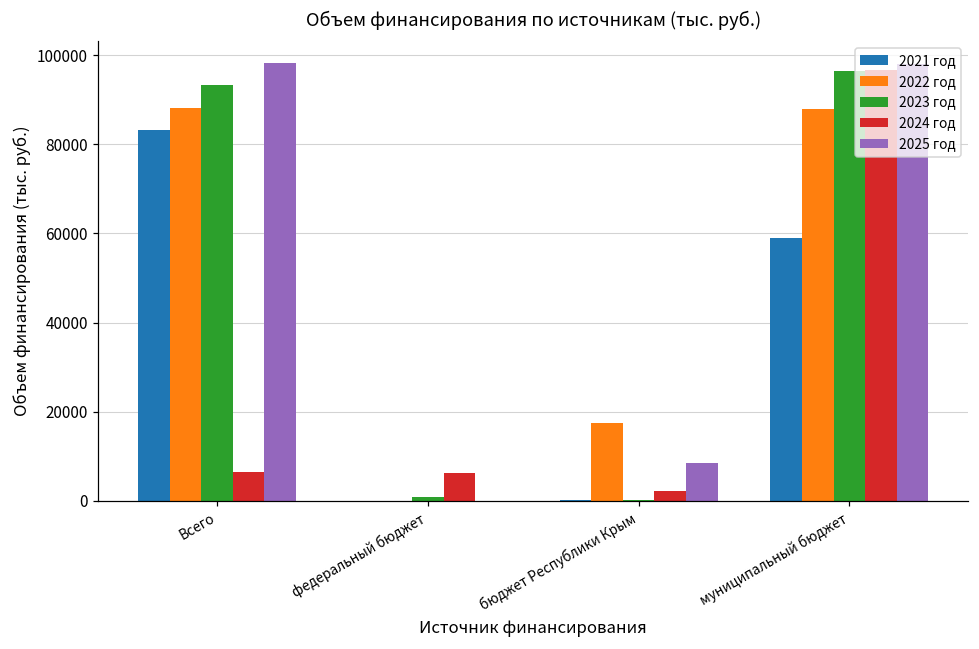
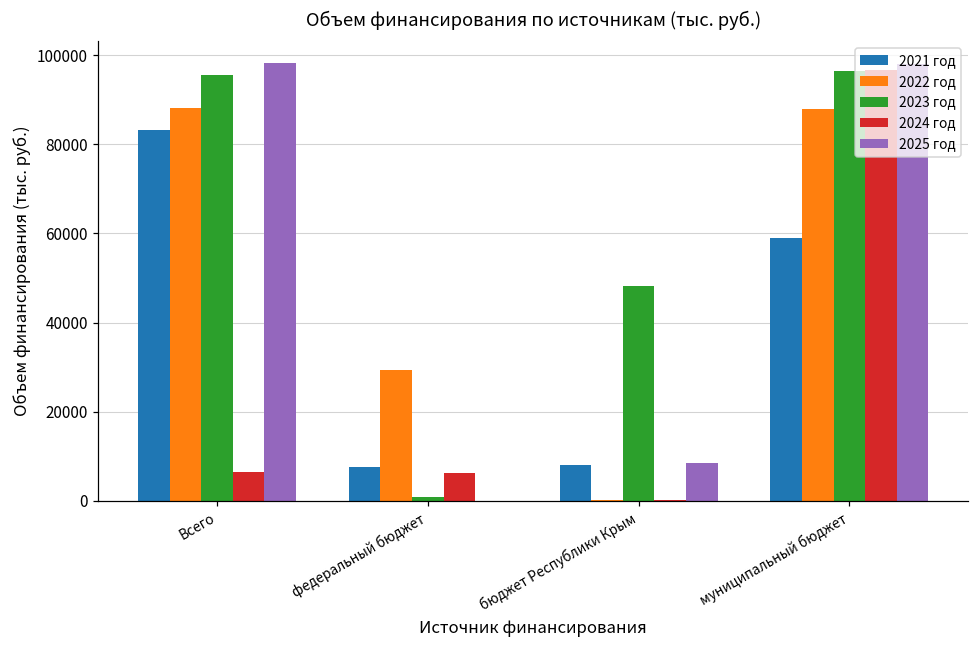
  {
    "2021 год": {
      "Всего": 83000,
-     "федеральный бюджет": 0,
-     "бюджет Республики Крым": 0,
+     "федеральный бюджет": 8000,
+     "бюджет Республики Крым": 8000,
      "муниципальный бюджет": 59000
    },
    "2022 год": {
      "Всего": 88000,
-     "федеральный бюджет": 0,
-     "бюджет Республики Крым": 17000,
+     "федеральный бюджет": 29000,
+     "бюджет Республики Крым": 0,
      "муниципальный бюджет": 88000
    },
    "2023 год": {
-     "Всего": 93000,
+     "Всего": 95000,
      "федеральный бюджет": 1000,
-     "бюджет Республики Крым": 0,
+     "бюджет Республики Крым": 48000,
      "муниципальный бюджет": 96000
    },
    "2024 год": {
      "Всего": 6000,
      "федеральный бюджет": 6000,
-     "бюджет Республики Крым": 2000
+     "бюджет Республики Крым": 0
    },
    "2025 год": {
      "Всего": 98000,
      "федеральный бюджет": 0,
      "бюджет Республики Крым": 9000
    }
  }
